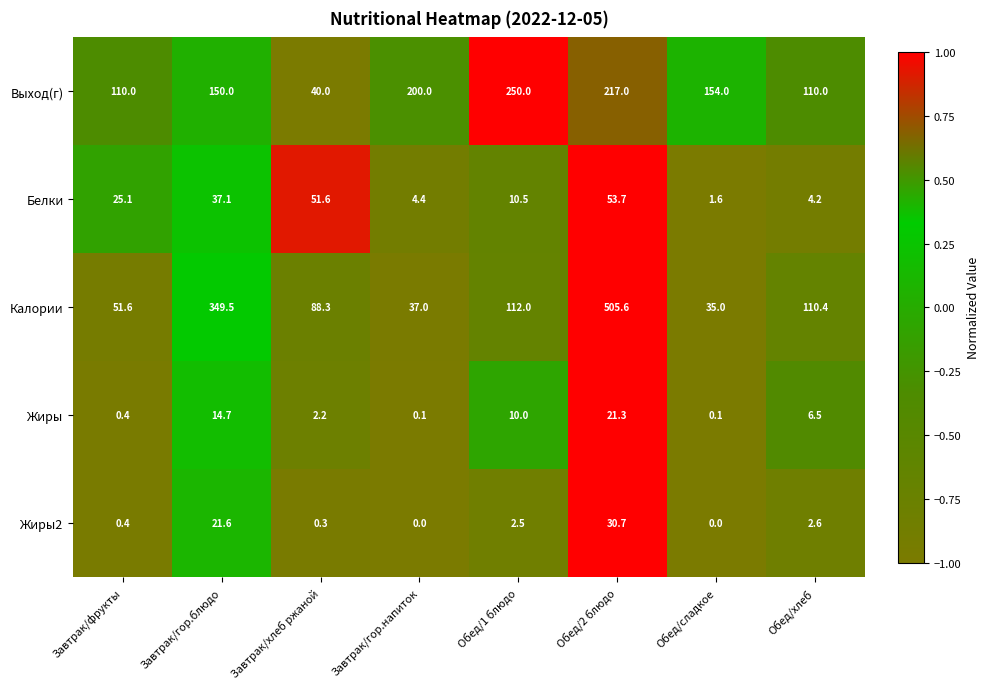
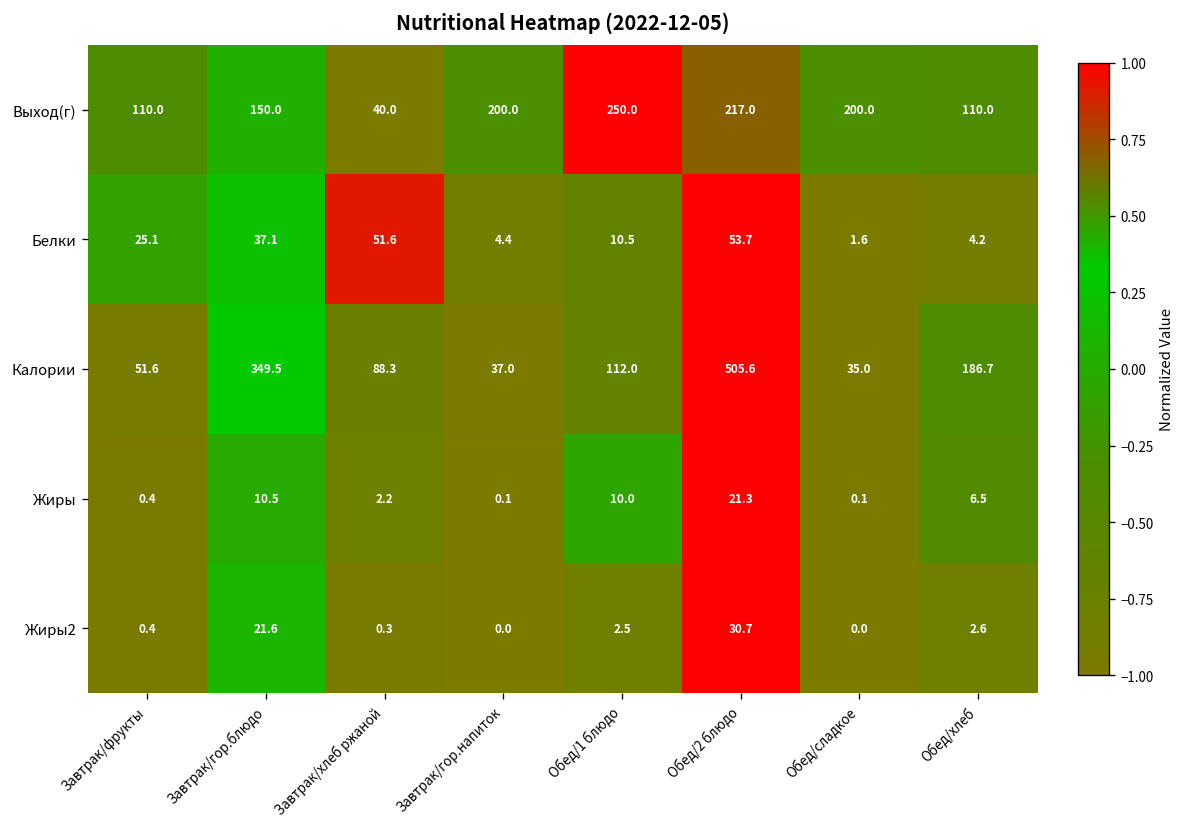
  {
    "Выход(г)": {
      "Завтрак/фрукты": 110.0,
      "Завтрак/гор.блюдо": 150.0,
      "Завтрак/хлеб ржаной": 40.0,
      "Завтрак/гор.напиток": 200.0,
      "Обед/1 блюдо": 250.0,
      "Обед/2 блюдо": 217.0,
-     "Обед/сладкое": 154.0,
+     "Обед/сладкое": 200.0,
      "Обед/хлеб": 110.0
    },
    "Белки": {
      "Завтрак/фрукты": 25.1,
      "Завтрак/гор.блюдо": 37.1,
      "Завтрак/хлеб ржаной": 51.6,
      "Завтрак/гор.напиток": 4.4,
      "Обед/1 блюдо": 10.5,
      "Обед/2 блюдо": 53.7,
      "Обед/сладкое": 1.6,
      "Обед/хлеб": 4.2
    },
    "Калории": {
      "Завтрак/фрукты": 51.6,
      "Завтрак/гор.блюдо": 349.5,
      "Завтрак/хлеб ржаной": 88.3,
      "Завтрак/гор.напиток": 37.0,
      "Обед/1 блюдо": 112.0,
      "Обед/2 блюдо": 505.6,
      "Обед/сладкое": 35.0,
-     "Обед/хлеб": 110.4
+     "Обед/хлеб": 186.7
    },
    "Жиры": {
      "Завтрак/фрукты": 0.4,
-     "Завтрак/гор.блюдо": 14.7,
+     "Завтрак/гор.блюдо": 10.5,
      "Завтрак/хлеб ржаной": 2.2,
      "Завтрак/гор.напиток": 0.1,
      "Обед/1 блюдо": 10.0,
      "Обед/2 блюдо": 21.3,
      "Обед/сладкое": 0.1,
      "Обед/хлеб": 6.5
    },
    "Жиры2": {
      "Завтрак/фрукты": 0.4,
      "Завтрак/гор.блюдо": 21.6,
      "Завтрак/хлеб ржаной": 0.3,
      "Завтрак/гор.напиток": 0.0,
      "Обед/1 блюдо": 2.5,
      "Обед/2 блюдо": 30.7,
      "Обед/сладкое": 0.0,
      "Обед/хлеб": 2.6
    }
  }
